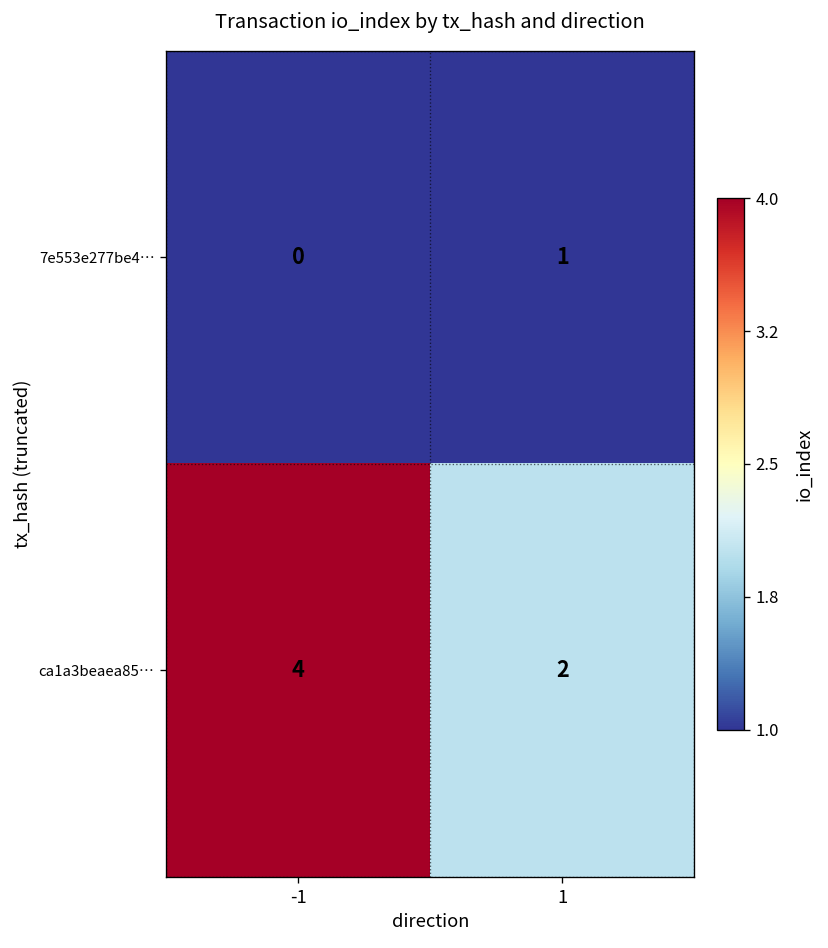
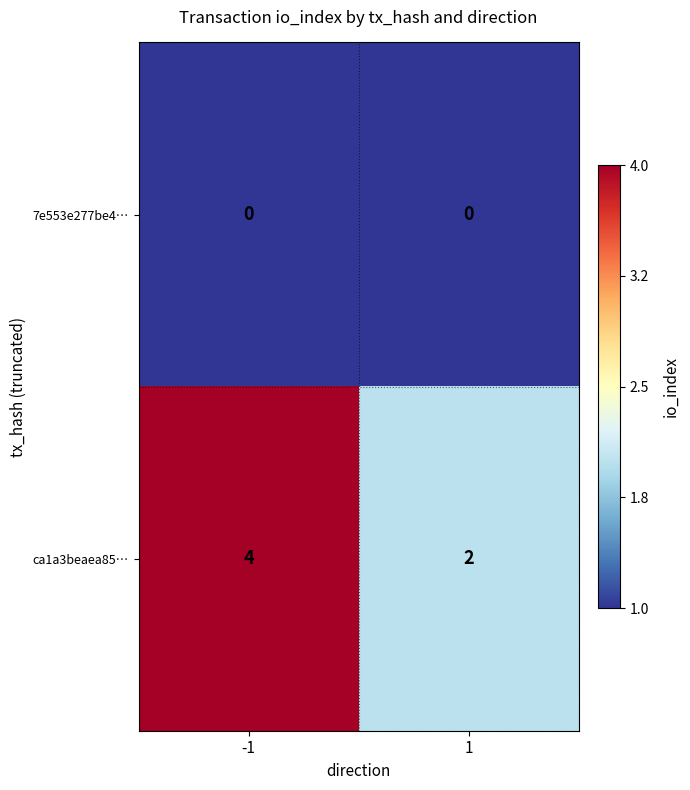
  {
    "7e553e277be4…": {
      "-1": 0,
-     "1": 1
+     "1": 0
    },
    "ca1a3beaea85…": {
      "-1": 4,
      "1": 2
    }
  }
